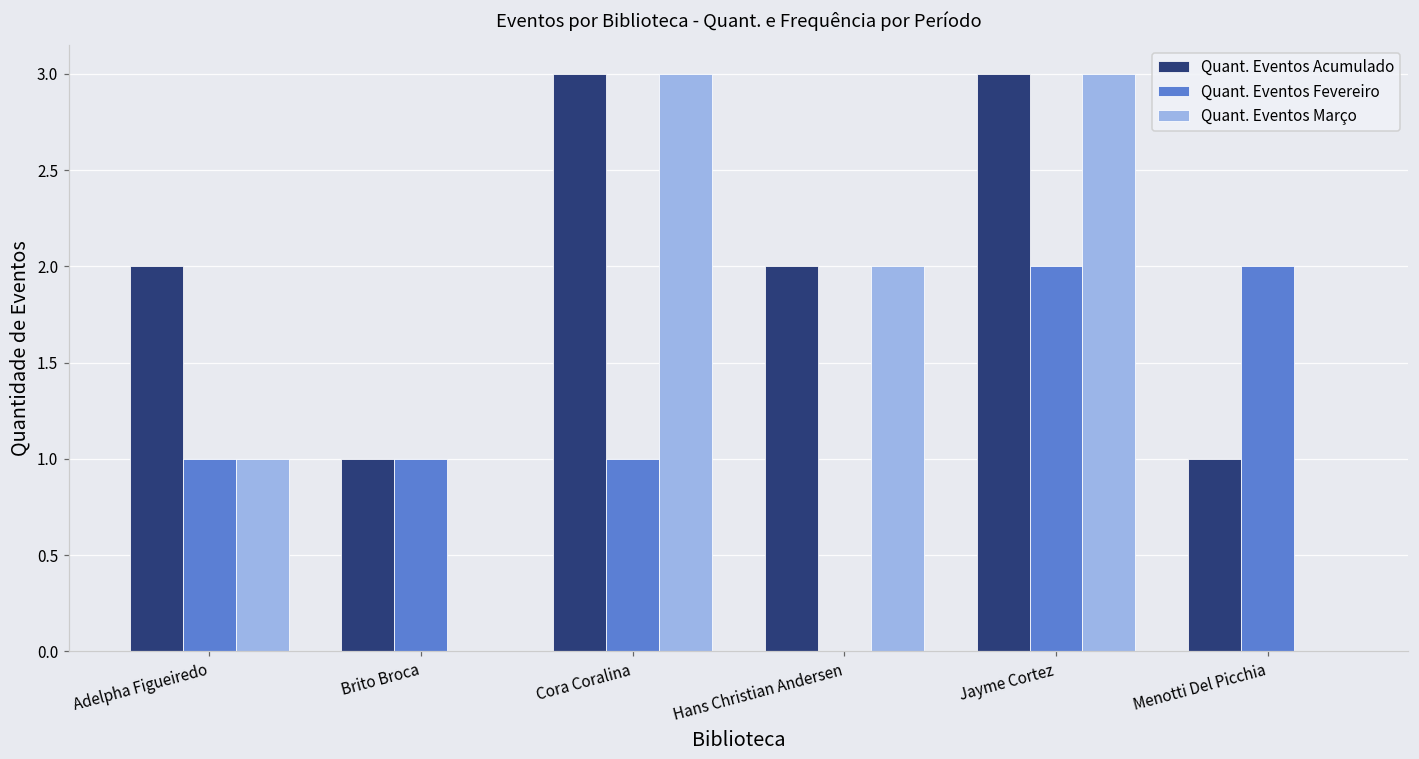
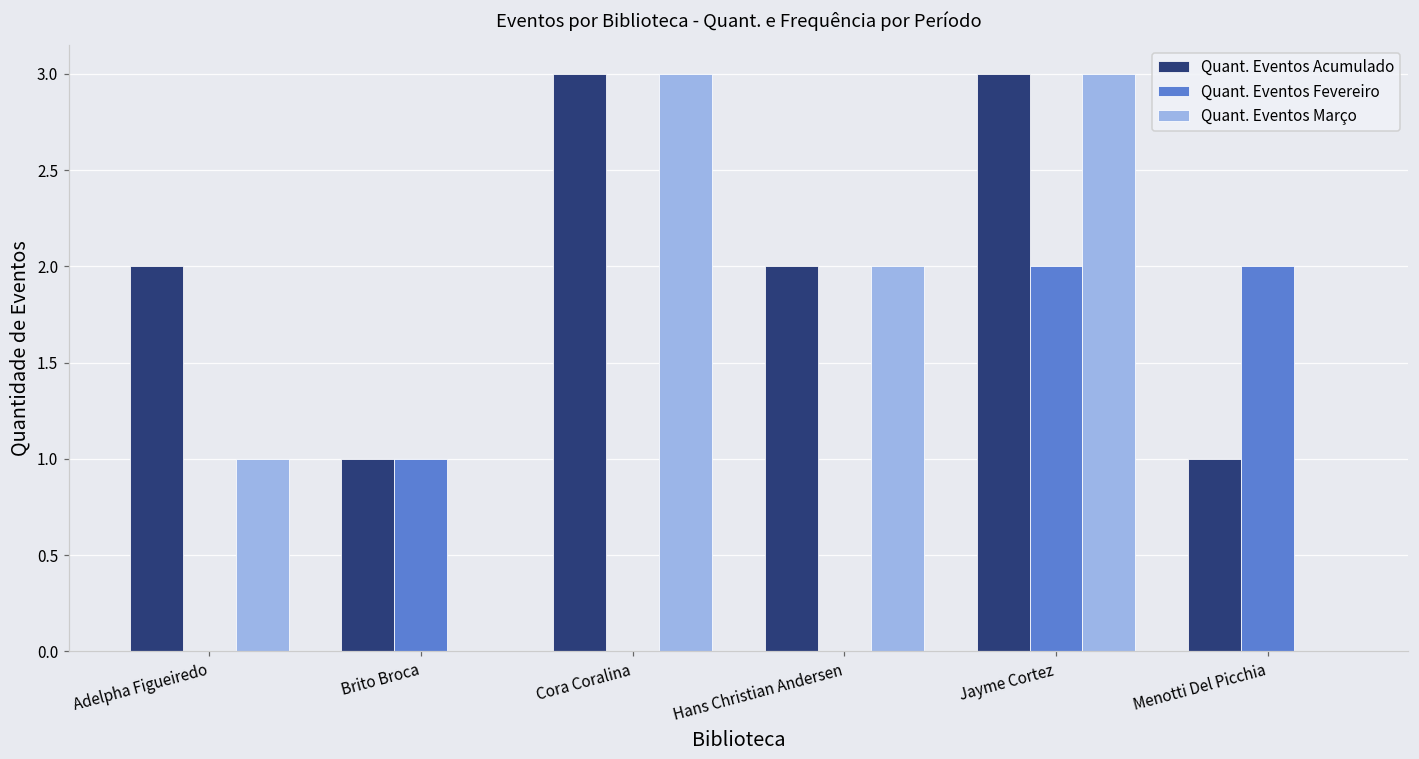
  {
    "Quant. Eventos Acumulado": {
      "Adelpha Figueiredo": 2,
      "Brito Broca": 1,
      "Cora Coralina": 3,
      "Hans Christian Andersen": 2,
      "Jayme Cortez": 3,
      "Menotti Del Picchia": 1
    },
    "Quant. Eventos Fevereiro": {
-     "Adelpha Figueiredo": 1,
+     "Adelpha Figueiredo": 0,
      "Brito Broca": 1,
-     "Cora Coralina": 1,
+     "Cora Coralina": 0,
      "Hans Christian Andersen": 0,
      "Jayme Cortez": 2,
      "Menotti Del Picchia": 2
    },
    "Quant. Eventos Março": {
      "Adelpha Figueiredo": 1,
      "Brito Broca": 0,
      "Cora Coralina": 3,
      "Hans Christian Andersen": 2,
      "Jayme Cortez": 3,
      "Menotti Del Picchia": 0
    }
  }
